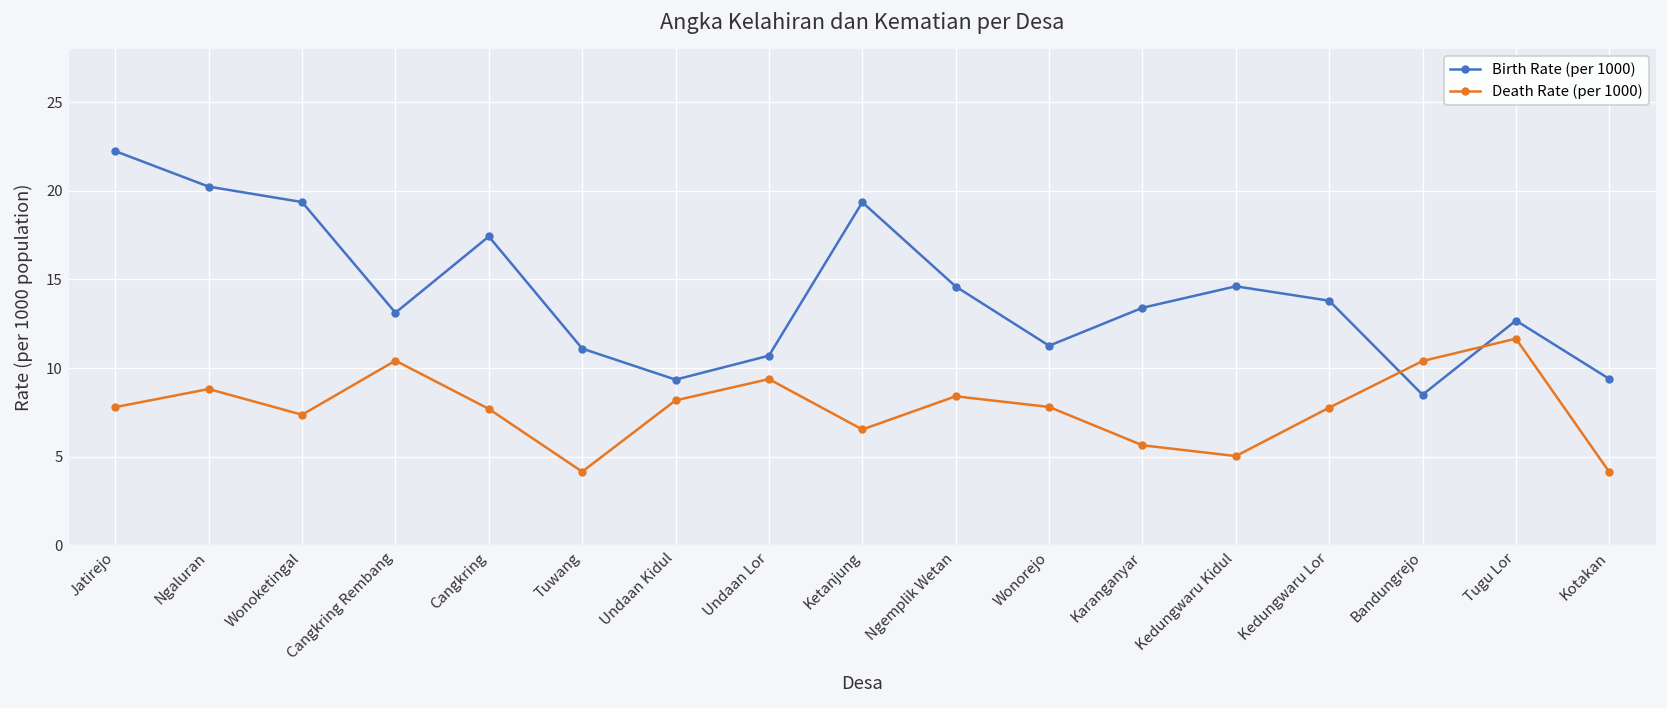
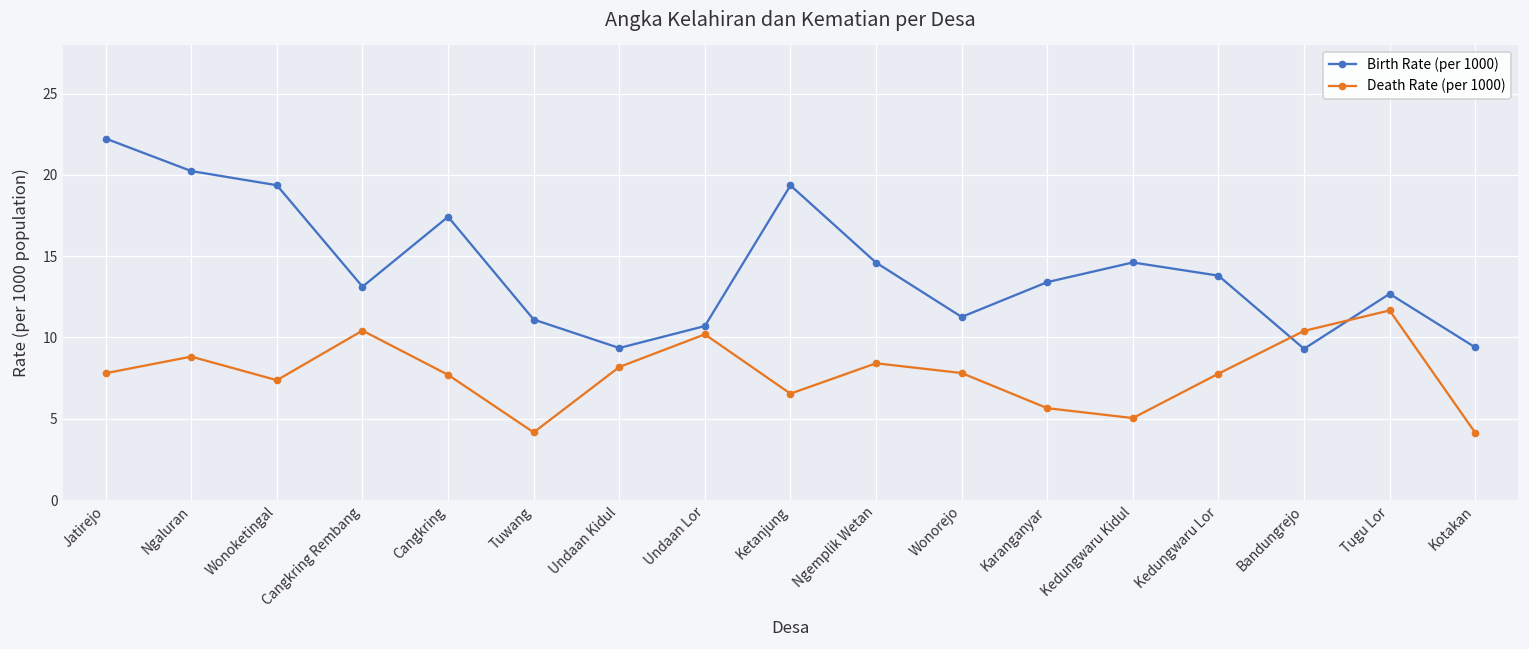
  {
    "Birth Rate (per 1000)": {
      "Jatirejo": 22.2,
      "Ngaluran": 20.2,
      "Wonoketingal": 19.4,
      "Cangkring Rembang": 13.1,
      "Cangkring": 17.4,
      "Tuwang": 11.1,
      "Undaan Kidul": 9.4,
      "Undaan Lor": 10.7,
      "Ketanjung": 19.4,
      "Ngemplik Wetan": 14.6,
      "Wonorejo": 11.3,
      "Karanganyar": 13.4,
      "Kedungwaru Kidul": 14.6,
      "Kedungwaru Lor": 13.8,
-     "Bandungrejo": 8.5,
+     "Bandungrejo": 9.3,
      "Tugu Lor": 12.7,
      "Kotakan": 9.4
    },
    "Death Rate (per 1000)": {
      "Jatirejo": 7.8,
      "Ngaluran": 8.8,
      "Wonoketingal": 7.4,
      "Cangkring Rembang": 10.4,
      "Cangkring": 7.7,
      "Tuwang": 4.2,
      "Undaan Kidul": 8.2,
-     "Undaan Lor": 9.4,
+     "Undaan Lor": 10.2,
      "Ketanjung": 6.5,
      "Ngemplik Wetan": 8.4,
      "Wonorejo": 7.8,
      "Karanganyar": 5.7,
      "Kedungwaru Kidul": 5.0,
      "Kedungwaru Lor": 7.8,
      "Bandungrejo": 10.4,
      "Tugu Lor": 11.7,
      "Kotakan": 4.1
    }
  }
